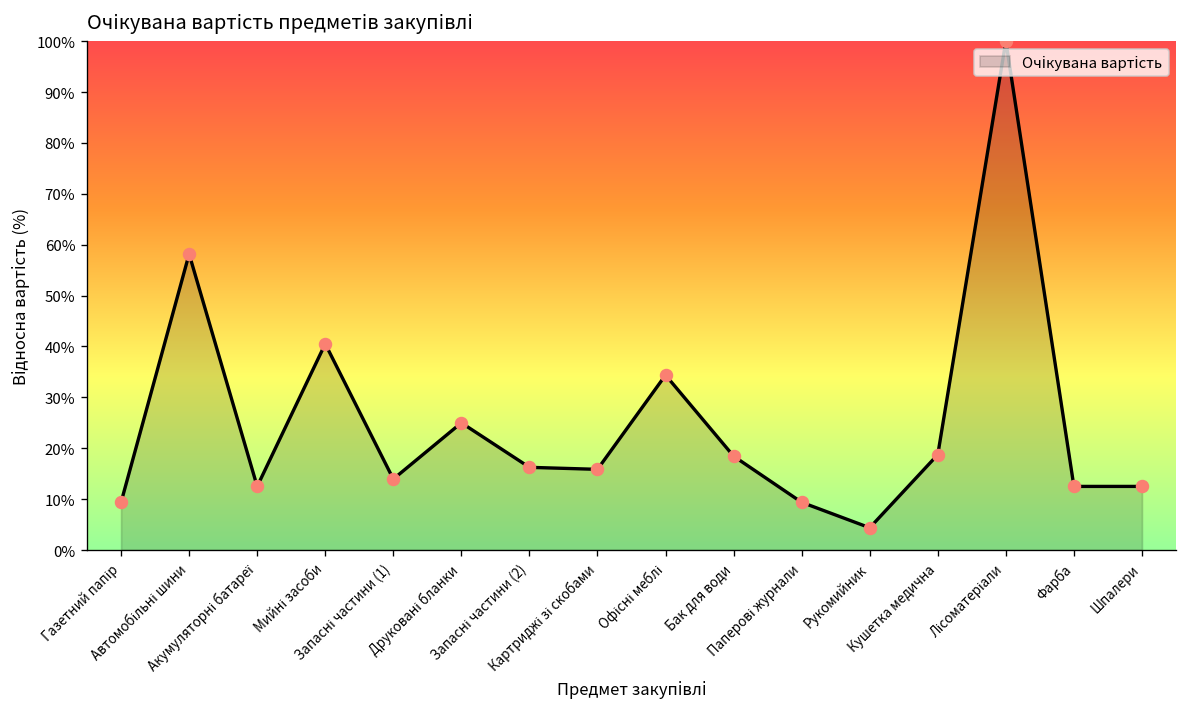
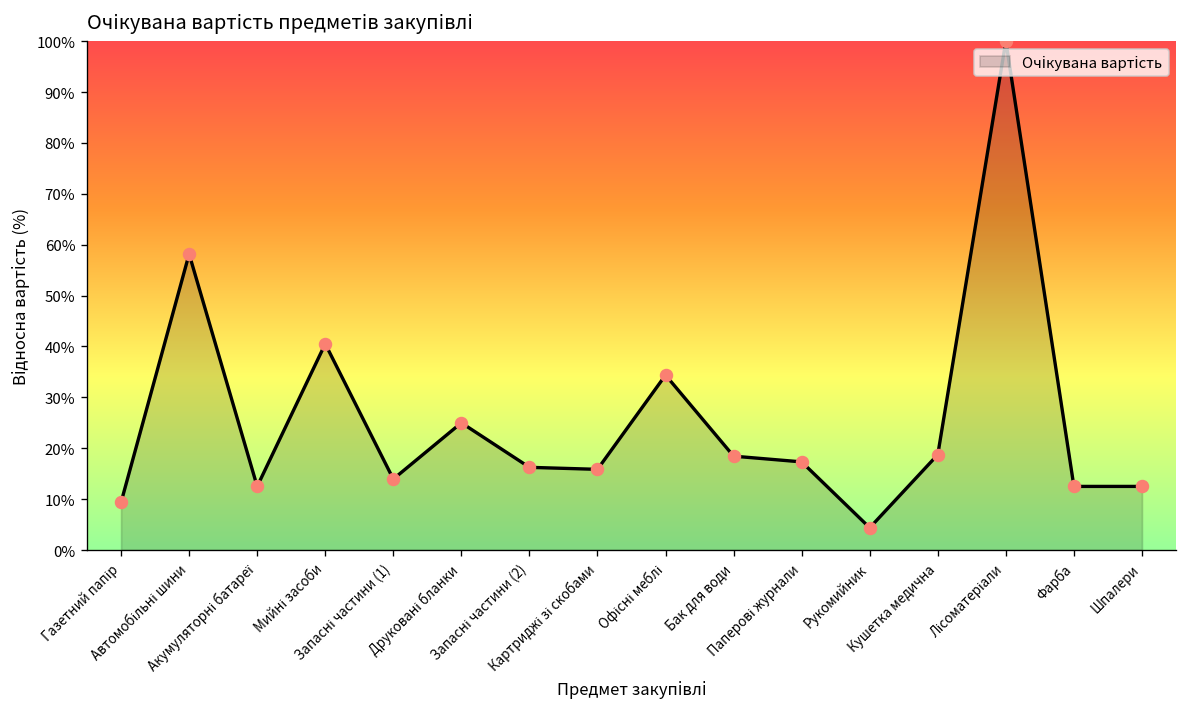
  {
    "Газетний папір": "9%",
    "Автомобільні шини": "58%",
    "Акумуляторні батареї": "13%",
    "Мийні засоби": "41%",
    "Запасні частини (1)": "14%",
    "Друковані бланки": "25%",
    "Запасні частини (2)": "16%",
    "Картриджі зі скобами": "16%",
    "Офісні меблі": "34%",
    "Бак для води": "18%",
-   "Паперові журнали": "9%",
+   "Паперові журнали": "17%",
    "Рукомийник": "4%",
    "Кушетка медична": "19%",
    "Лісоматеріали": "100%",
    "Фарба": "13%",
    "Шпалери": "13%"
  }
